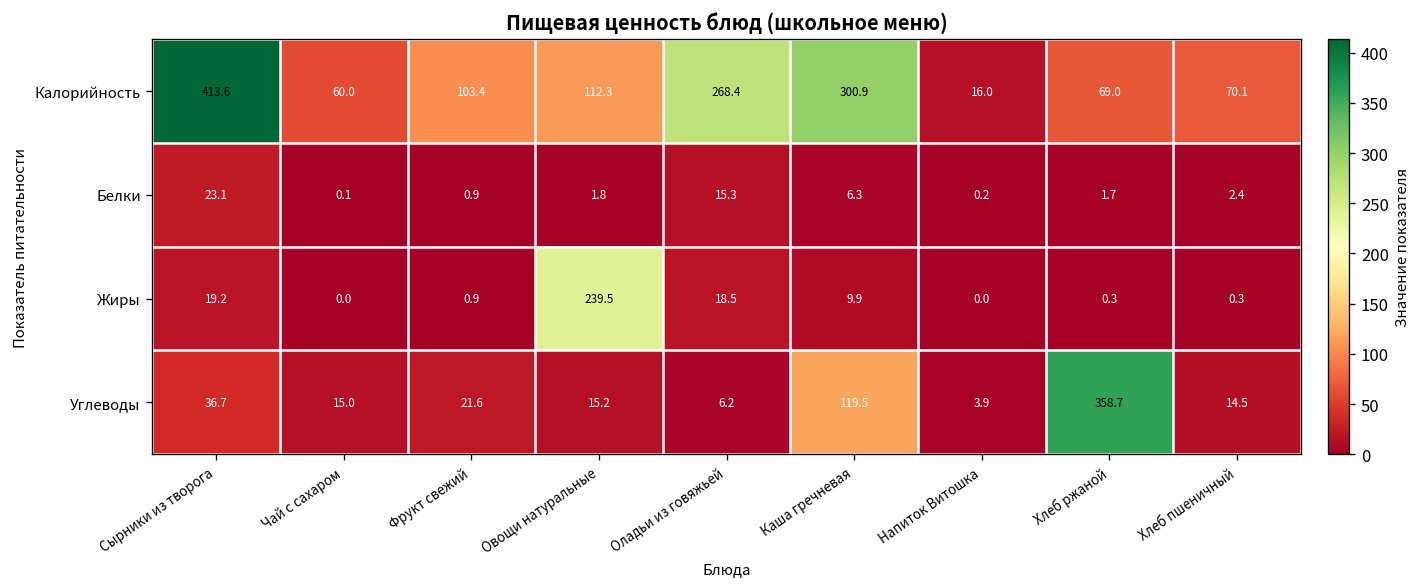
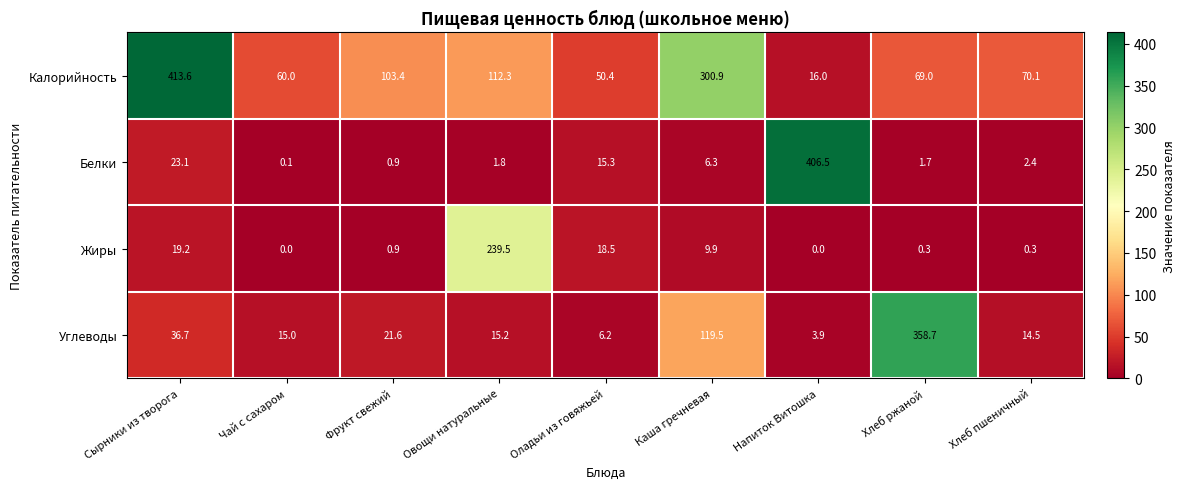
  {
    "Калорийность": {
      "Сырники из творога": 413.6,
      "Чай с сахаром": 60.0,
      "Фрукт свежий": 103.4,
      "Овощи натуральные": 112.3,
-     "Оладьи из говяжьей": 268.4,
+     "Оладьи из говяжьей": 50.4,
      "Каша гречневая": 300.9,
      "Напиток Витошка": 16.0,
      "Хлеб ржаной": 69.0,
      "Хлеб пшеничный": 70.1
    },
    "Белки": {
      "Сырники из творога": 23.1,
      "Чай с сахаром": 0.1,
      "Фрукт свежий": 0.9,
      "Овощи натуральные": 1.8,
      "Оладьи из говяжьей": 15.3,
      "Каша гречневая": 6.3,
-     "Напиток Витошка": 0.2,
+     "Напиток Витошка": 406.5,
      "Хлеб ржаной": 1.7,
      "Хлеб пшеничный": 2.4
    },
    "Жиры": {
      "Сырники из творога": 19.2,
      "Чай с сахаром": 0.0,
      "Фрукт свежий": 0.9,
      "Овощи натуральные": 239.5,
      "Оладьи из говяжьей": 18.5,
      "Каша гречневая": 9.9,
      "Напиток Витошка": 0.0,
      "Хлеб ржаной": 0.3,
      "Хлеб пшеничный": 0.3
    },
    "Углеводы": {
      "Сырники из творога": 36.7,
      "Чай с сахаром": 15.0,
      "Фрукт свежий": 21.6,
      "Овощи натуральные": 15.2,
      "Оладьи из говяжьей": 6.2,
      "Каша гречневая": 119.5,
      "Напиток Витошка": 3.9,
      "Хлеб ржаной": 358.7,
      "Хлеб пшеничный": 14.5
    }
  }
